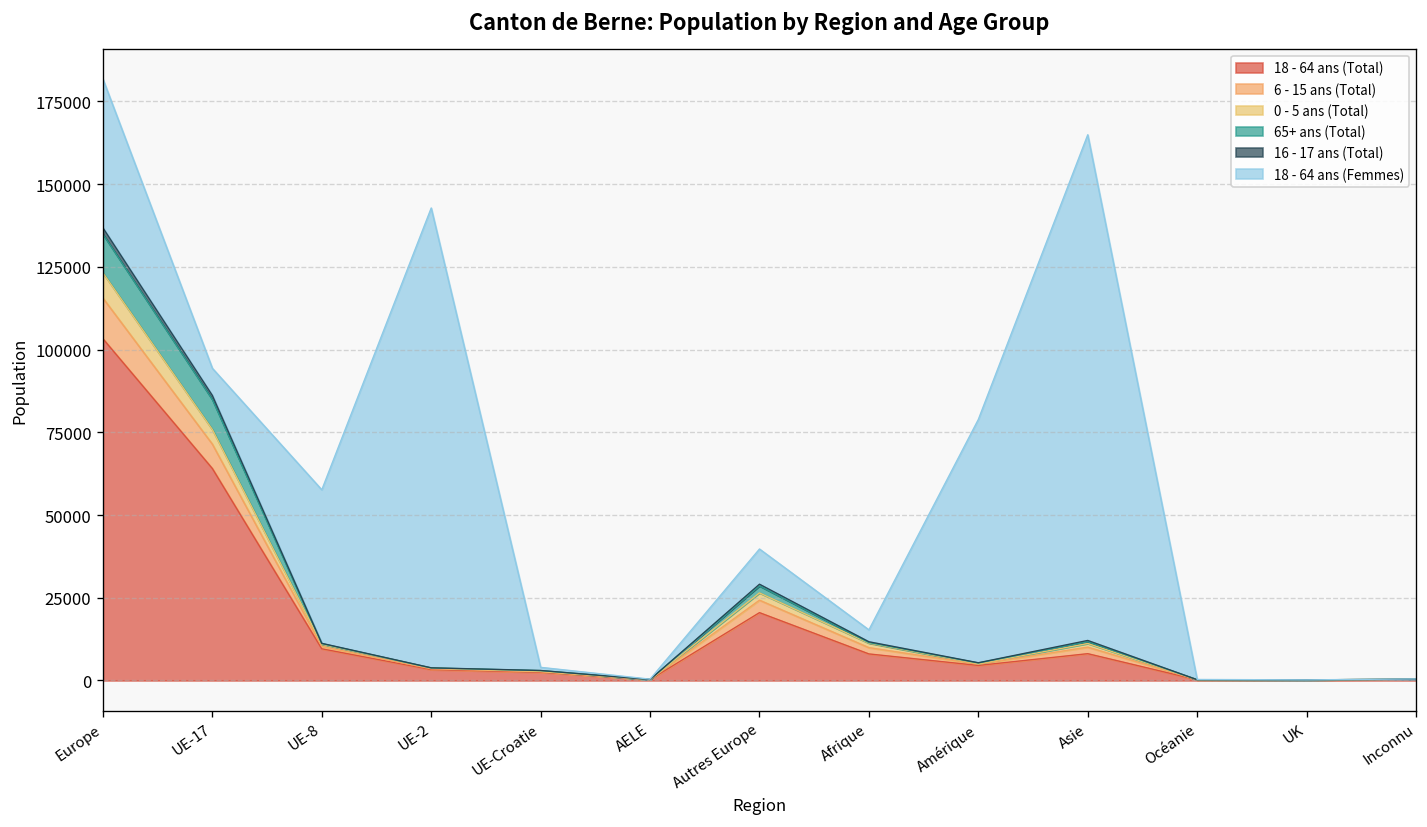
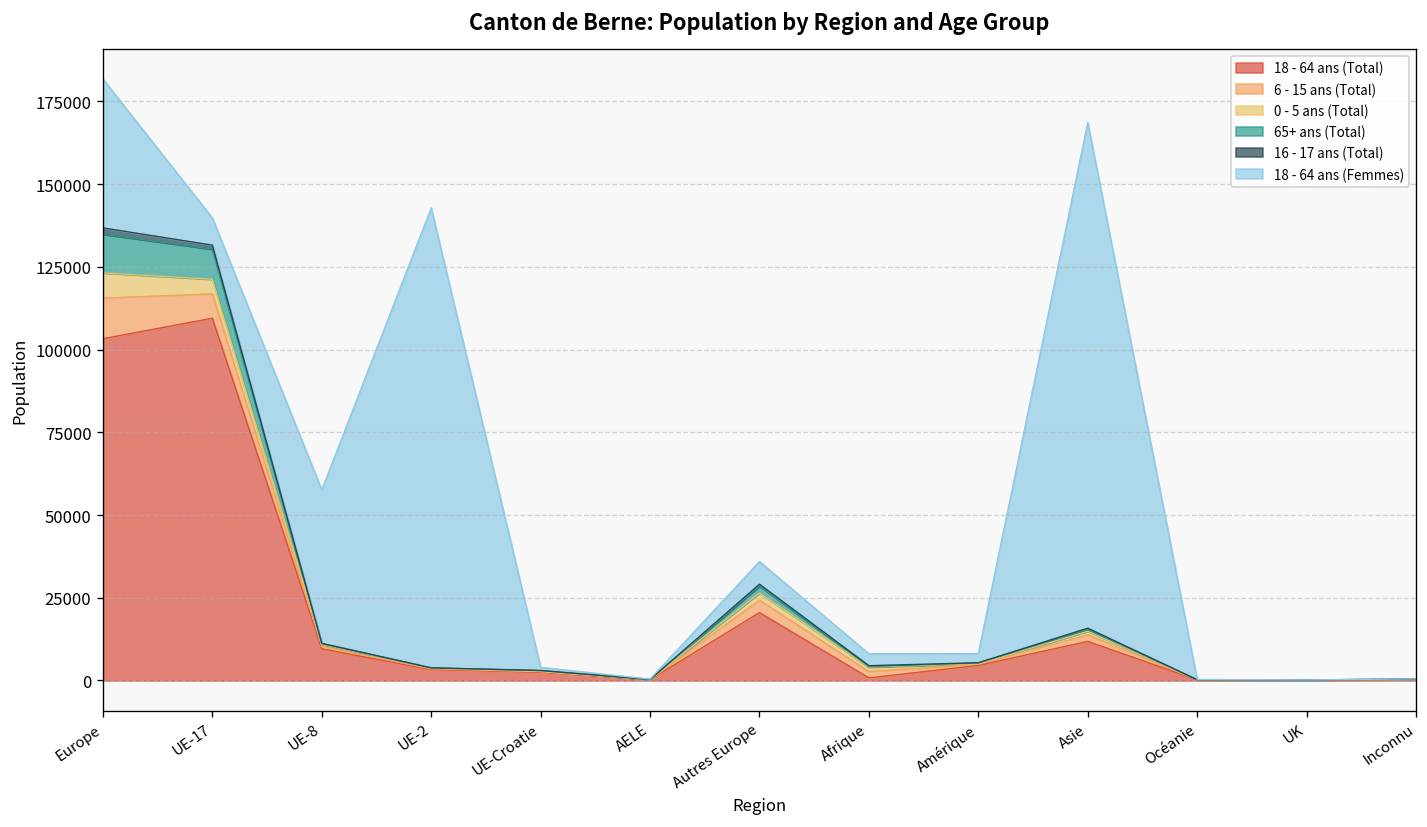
  {
    "18 - 64 ans (Total)": {
      "Europe": 103000,
-     "UE-17": 64000,
+     "UE-17": 109000,
      "Autres Europe": 21000,
-     "Afrique": 8000,
-     "Asie": 8000
+     "Afrique": 1000,
+     "Asie": 12000
    },
    "65+ ans (Total)": {
      "Europe": 12000,
      "UE-17": 9000
    },
    "16 - 17 ans (Total)": {
      "Europe": 2000,
      "UE-17": 1000
    },
    "18 - 64 ans (Femmes)": {
      "Europe": 45000,
      "UE-17": 8000,
      "UE-8": 46000,
      "UE-2": 139000,
      "UE-Croatie": 1000,
-     "Autres Europe": 11000,
+     "Autres Europe": 7000,
      "Afrique": 4000,
-     "Amérique": 74000,
+     "Amérique": 3000,
      "Asie": 153000
    }
  }
